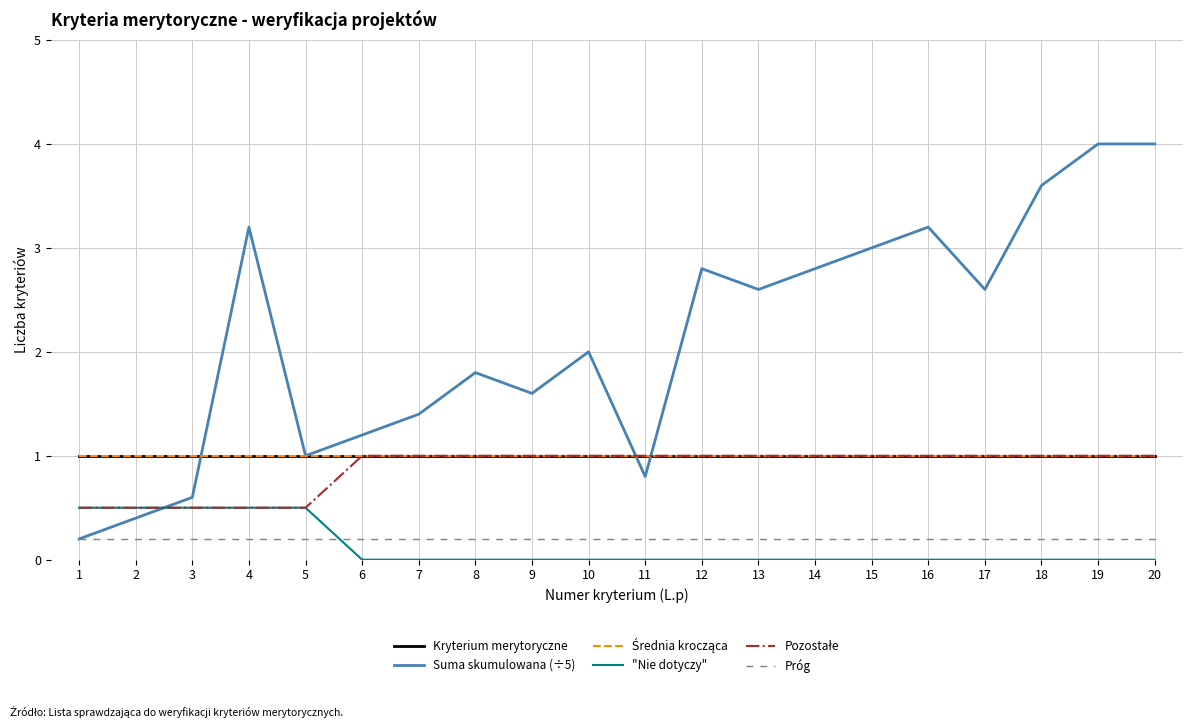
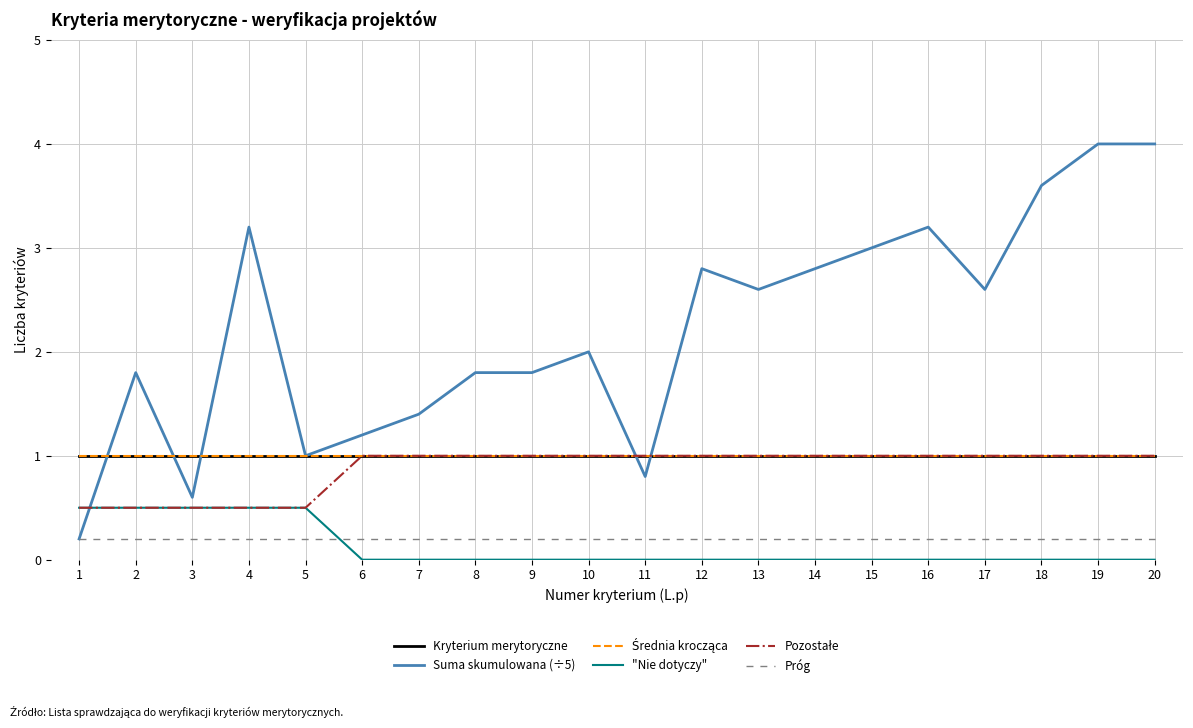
  {
    "Średnia krocząca": {
      "1": 1.00,
      "2": 1.00,
      "3": 1.00,
      "4": 1.00
    },
    "Suma skumulowana (÷5)": {
-     "2": 0.40,
+     "2": 1.80,
      "3": 0.60,
      "4": 3.20,
      "6": 1.20,
      "7": 1.40,
      "8": 1.80,
-     "9": 1.60,
+     "9": 1.80,
      "10": 2.00,
      "11": 0.80,
      "12": 2.80,
      "13": 2.60,
      "14": 2.80,
      "15": 3.00,
      "16": 3.20,
      "17": 2.60,
      "18": 3.60,
      "19": 4.00,
      "20": 4.00
    },
    "\"Nie dotyczy\"": {
      "6": 0.00,
      "7": 0.00,
      "8": 0.00,
      "9": 0.00,
      "10": 0.00,
      "11": 0.00,
      "12": 0.00,
      "13": 0.00,
      "14": 0.00,
      "15": 0.00,
      "16": 0.00,
      "17": 0.00,
      "18": 0.00,
      "19": 0.00,
      "20": 0.00
    },
    "Próg": {
      "2": 0.20,
      "3": 0.20,
      "4": 0.20,
      "5": 0.20,
      "6": 0.20,
      "7": 0.20,
      "8": 0.20,
      "9": 0.20,
      "10": 0.20,
      "11": 0.20,
      "12": 0.20,
      "13": 0.20,
      "14": 0.20,
      "15": 0.20,
      "16": 0.20,
      "17": 0.20,
      "18": 0.20,
      "19": 0.20,
      "20": 0.20
    }
  }
